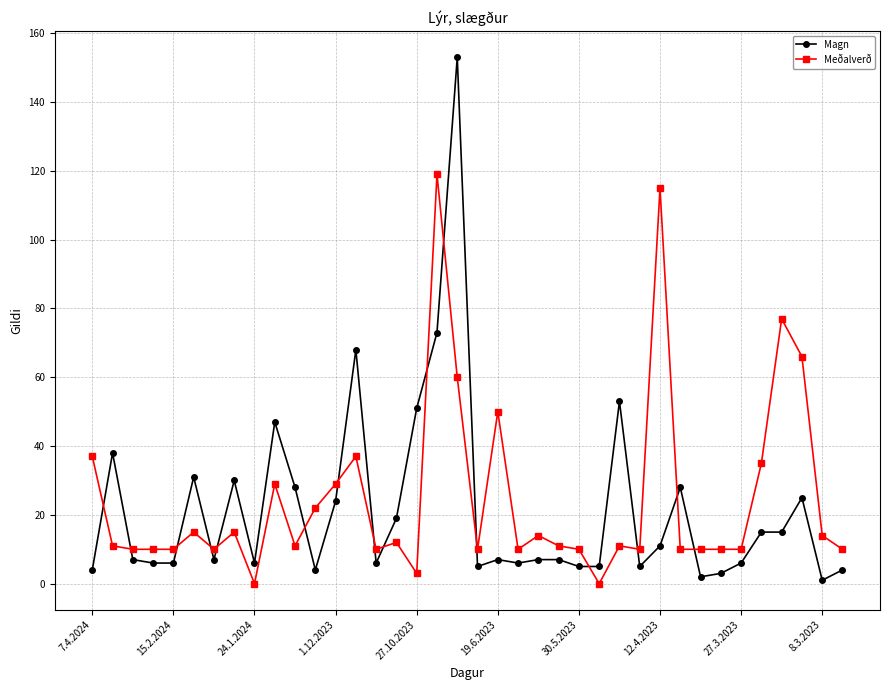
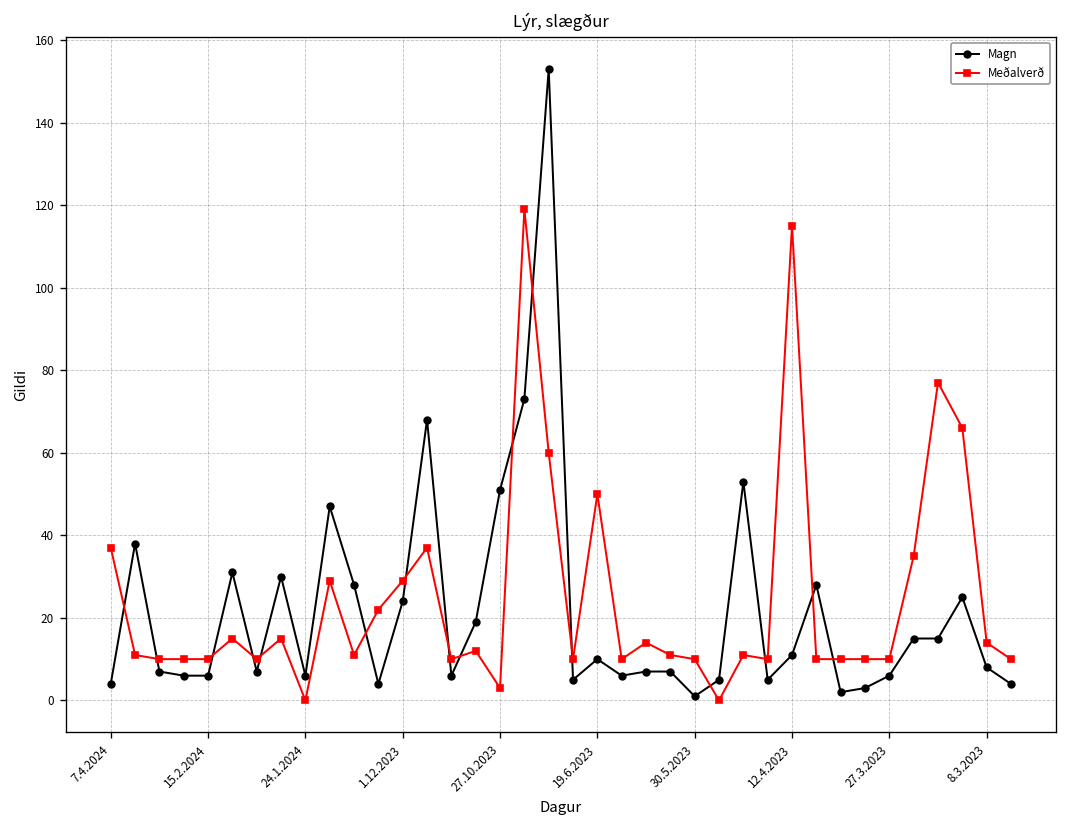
  {
    "Magn": {
      "7.4.2024": 4,
      "15.2.2024": 6,
      "24.1.2024": 6,
      "1.12.2023": 24,
      "27.10.2023": 51,
-     "19.6.2023": 7,
-     "30.5.2023": 5,
+     "19.6.2023": 10,
+     "30.5.2023": 1,
      "12.4.2023": 11,
      "27.3.2023": 6,
-     "8.3.2023": 1
+     "8.3.2023": 8
    },
    "Meðalverð": {
      "7.4.2024": 37,
      "15.2.2024": 10,
      "24.1.2024": 0,
      "1.12.2023": 29,
      "27.10.2023": 3,
      "19.6.2023": 50,
      "30.5.2023": 10,
      "12.4.2023": 115,
      "27.3.2023": 10,
      "8.3.2023": 14
    }
  }
